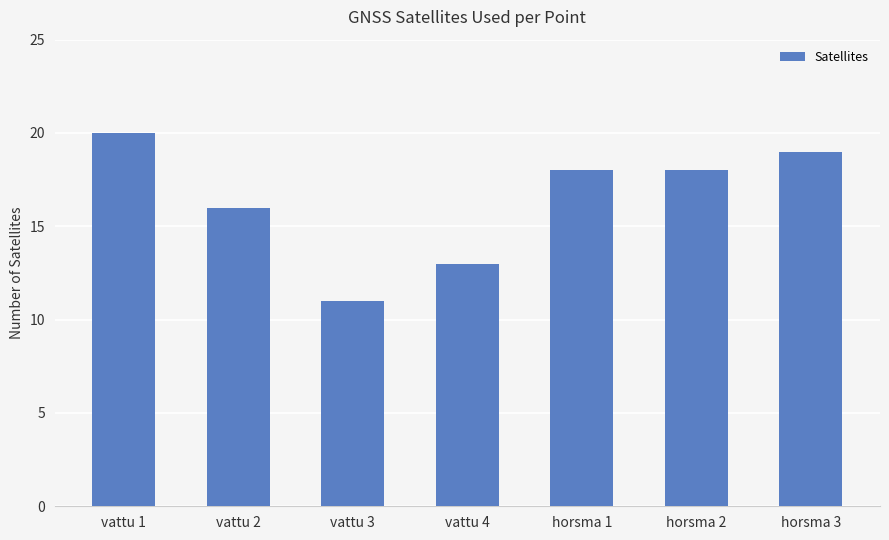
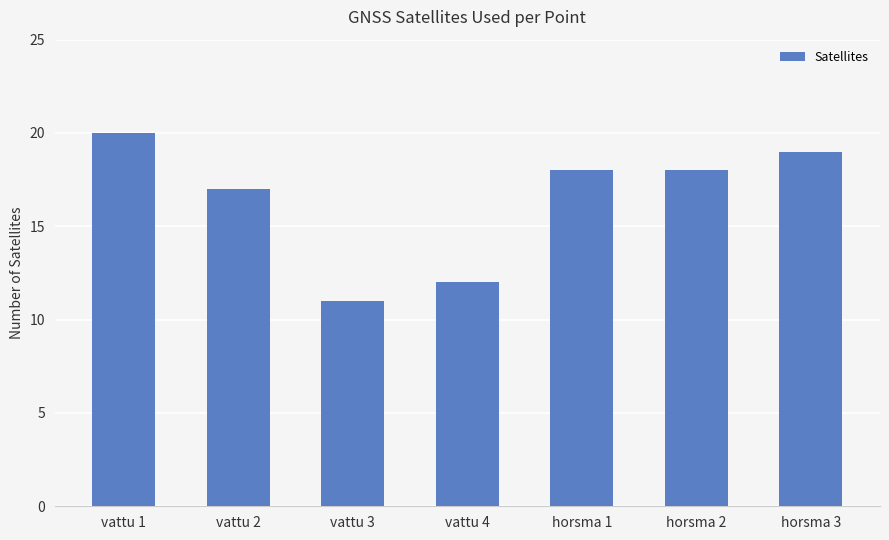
  {
    "vattu 1": 20,
-   "vattu 2": 16,
+   "vattu 2": 17,
    "vattu 3": 11,
-   "vattu 4": 13,
+   "vattu 4": 12,
    "horsma 1": 18,
    "horsma 2": 18,
    "horsma 3": 19
  }
